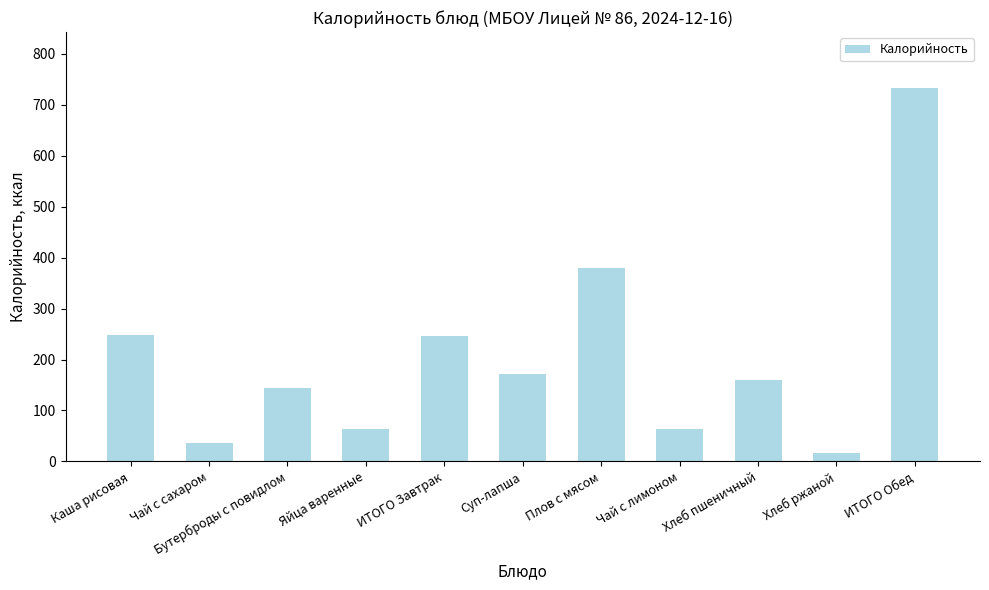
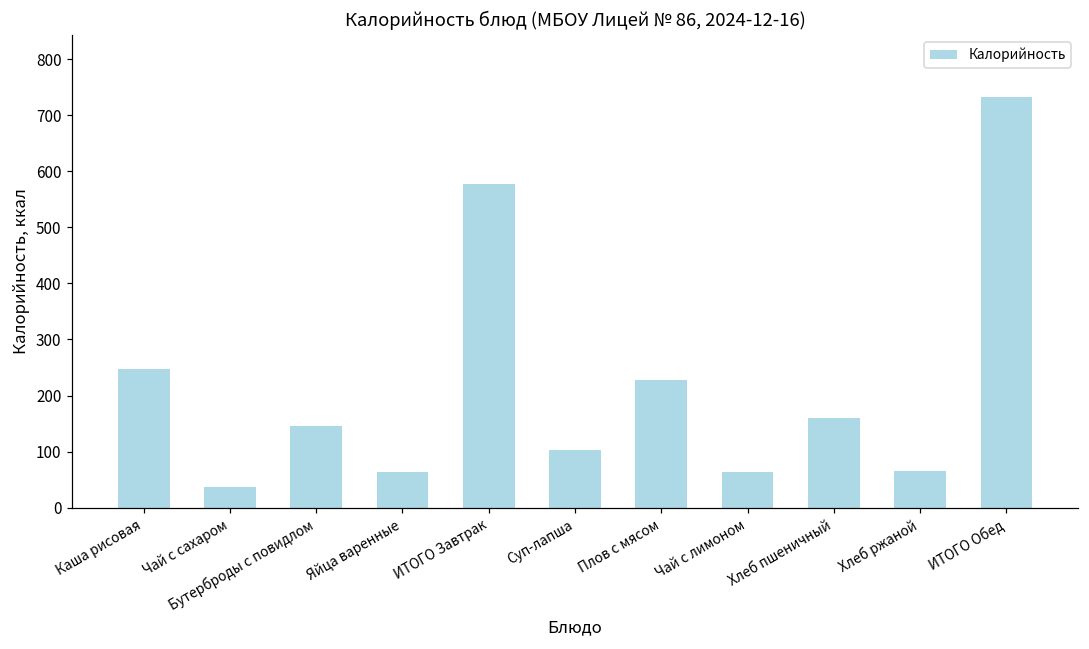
  {
    "Каша рисовая": 250,
    "Чай с сахаром": 40,
    "Бутерброды с повидлом": 150,
    "Яйца варенные": 60,
-   "ИТОГО Завтрак": 250,
-   "Суп-лапша": 170,
-   "Плов с мясом": 380,
+   "ИТОГО Завтрак": 580,
+   "Суп-лапша": 100,
+   "Плов с мясом": 230,
    "Чай с лимоном": 60,
    "Хлеб пшеничный": 160,
-   "Хлеб ржаной": 20,
+   "Хлеб ржаной": 70,
    "ИТОГО Обед": 730
  }
